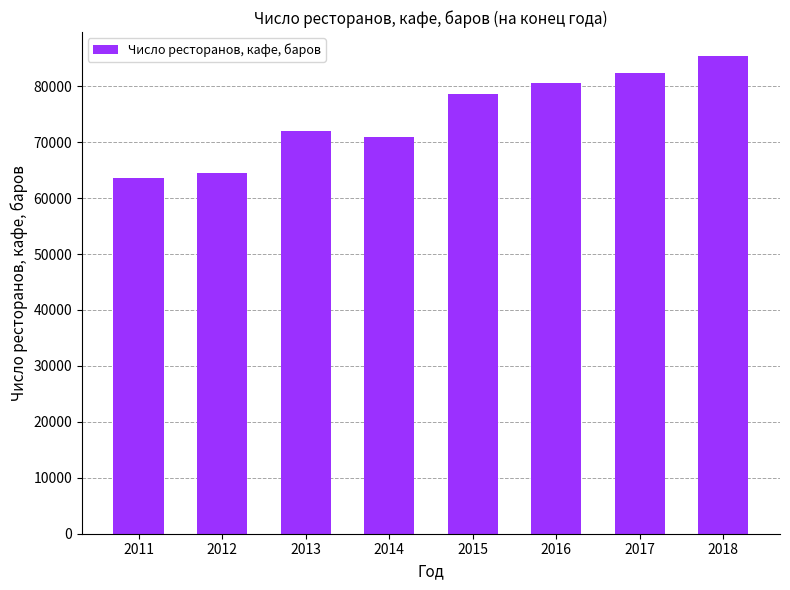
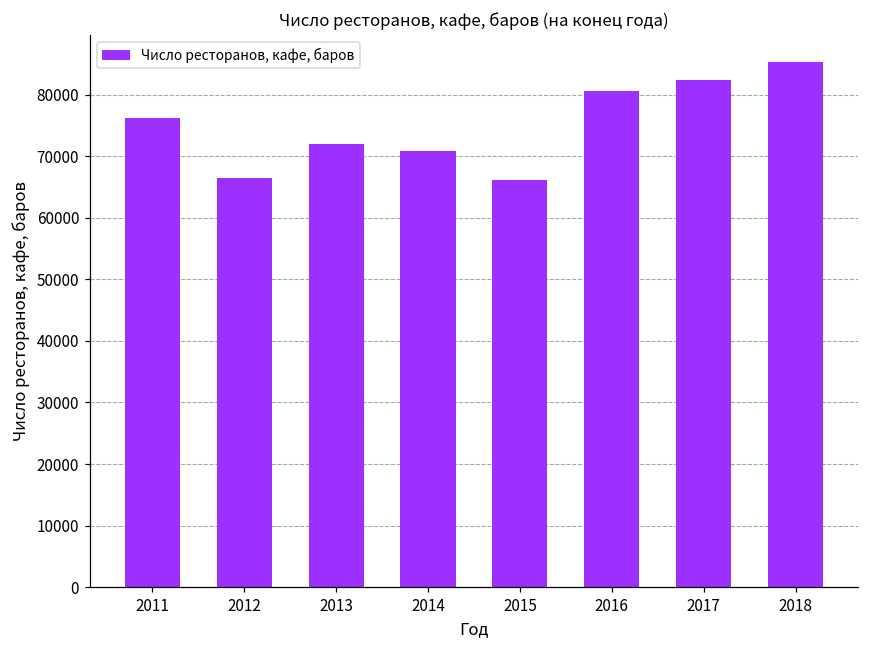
  {
-   "2011": 64000,
-   "2012": 64000,
+   "2011": 76000,
+   "2012": 66000,
    "2013": 72000,
    "2014": 71000,
-   "2015": 79000,
+   "2015": 66000,
    "2016": 81000,
    "2017": 82000,
    "2018": 85000
  }
